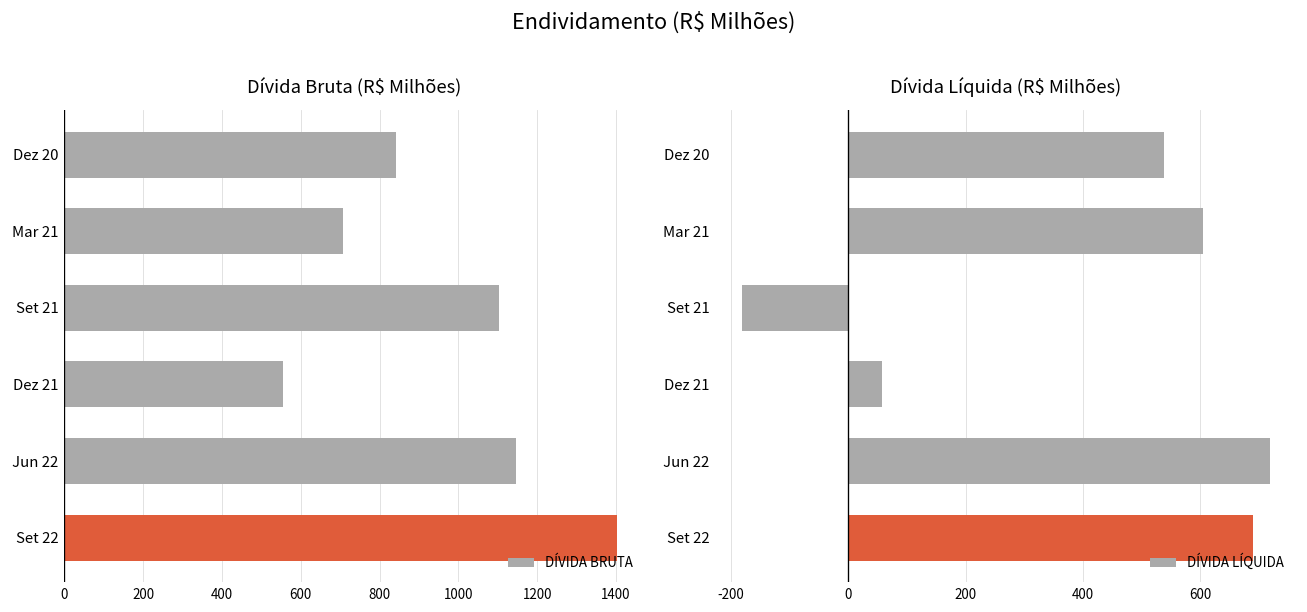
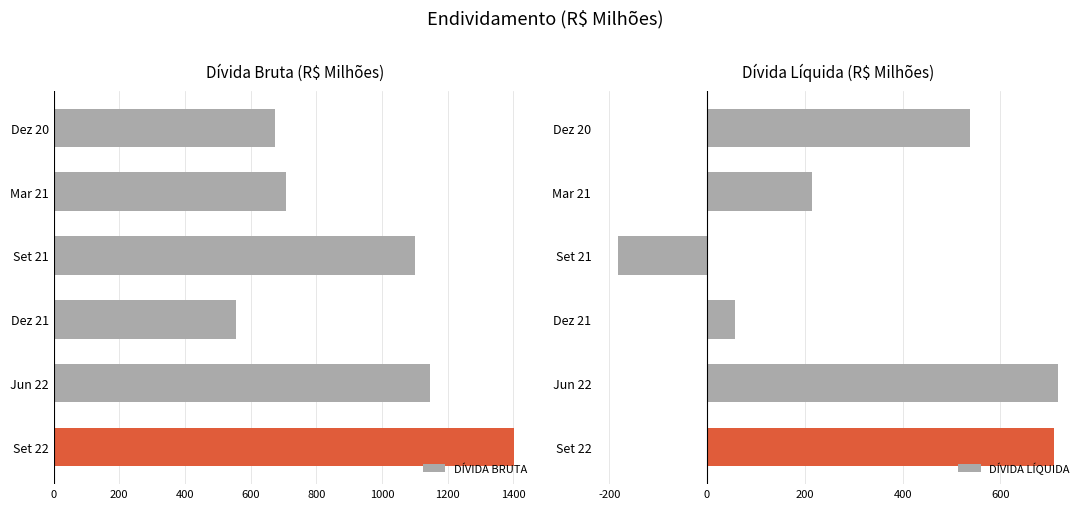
  {
    "Dívida Bruta (R$ Milhões)": {
-     "Dez 20": 840,
+     "Dez 20": 670,
      "Mar 21": 710,
      "Set 21": 1100,
      "Dez 21": 560,
      "Jun 22": 1150,
      "Set 22": 1400
    },
    "Dívida Líquida (R$ Milhões)": {
      "Dez 20": 540,
-     "Mar 21": 600,
+     "Mar 21": 210,
      "Set 21": -180,
      "Dez 21": 60,
      "Jun 22": 720,
-     "Set 22": 690
+     "Set 22": 710
    }
  }
